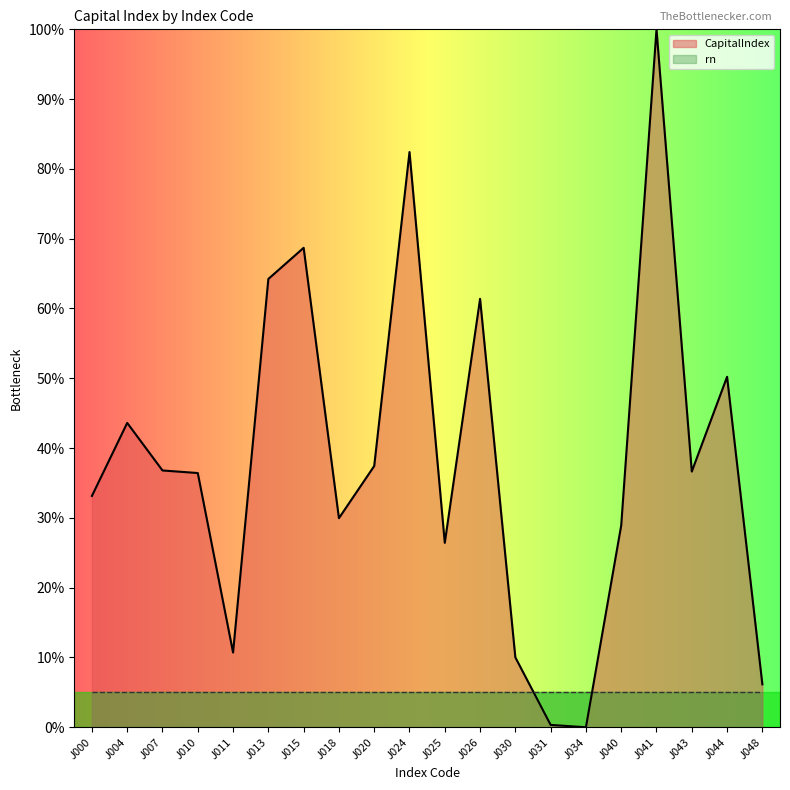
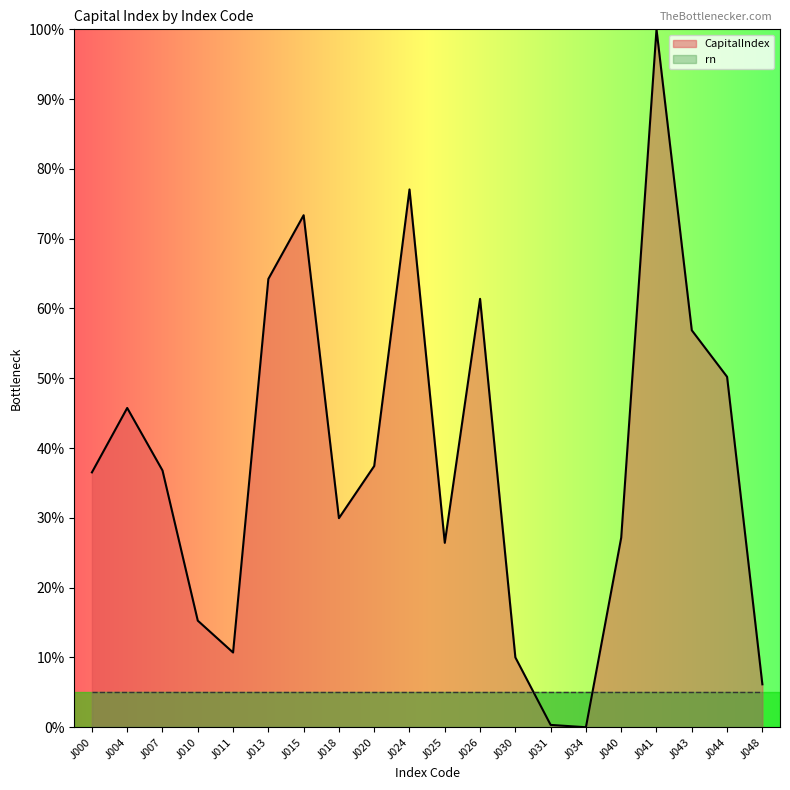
  {
    "CapitalIndex": {
-     "J000": "33%",
-     "J004": "44%",
+     "J000": "37%",
+     "J004": "46%",
      "J007": "37%",
-     "J010": "36%",
+     "J010": "15%",
      "J011": "11%",
      "J013": "64%",
-     "J015": "69%",
+     "J015": "73%",
      "J018": "30%",
      "J020": "37%",
-     "J024": "82%",
+     "J024": "77%",
      "J025": "26%",
      "J026": "61%",
      "J030": "10%",
-     "J040": "29%",
+     "J040": "27%",
      "J041": "100%",
-     "J043": "37%",
+     "J043": "57%",
      "J044": "50%",
      "J048": "6%"
    }
  }
